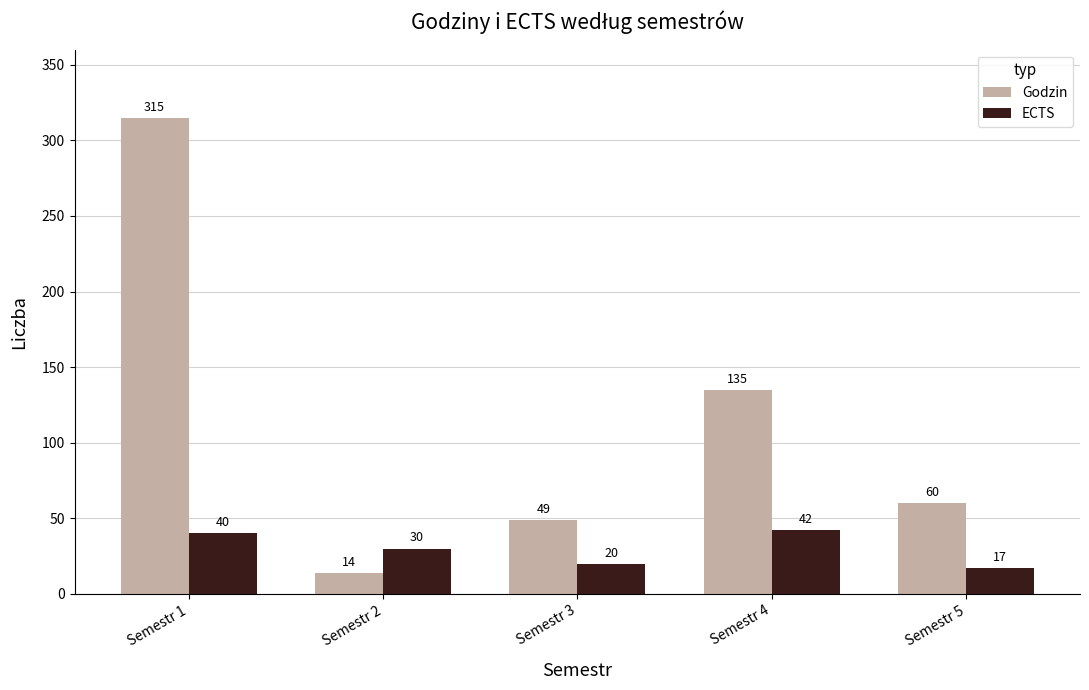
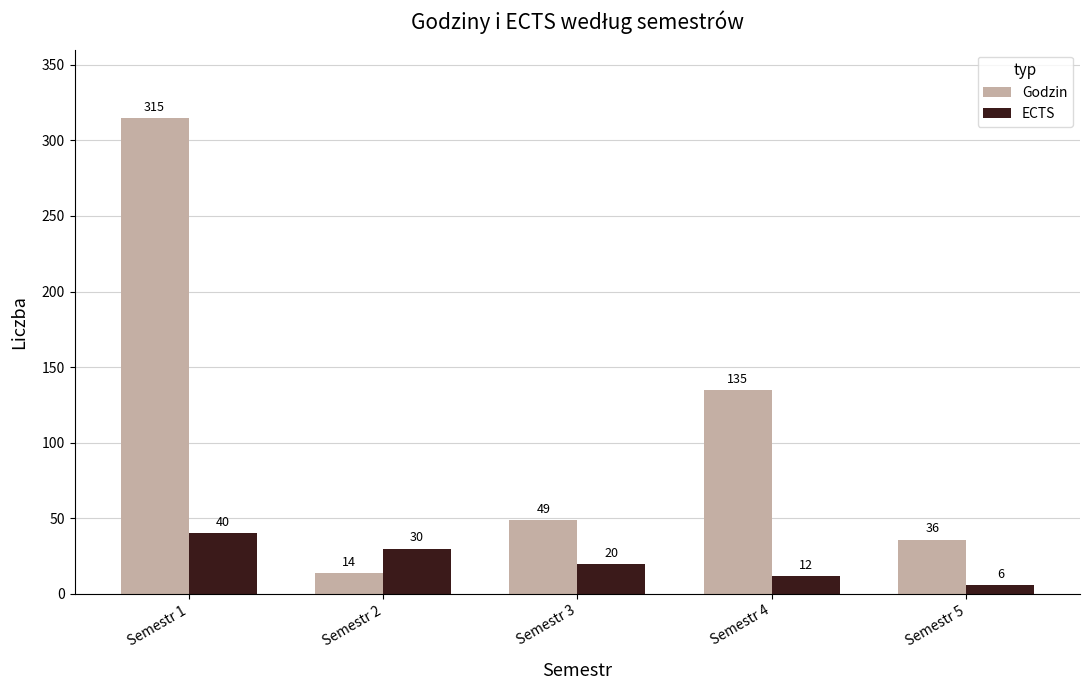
  {
    "Godzin": {
      "Semestr 1": 315,
      "Semestr 2": 14,
      "Semestr 3": 49,
      "Semestr 4": 135,
-     "Semestr 5": 60
+     "Semestr 5": 36
    },
    "ECTS": {
      "Semestr 1": 40,
      "Semestr 2": 30,
      "Semestr 3": 20,
-     "Semestr 4": 42,
-     "Semestr 5": 17
+     "Semestr 4": 12,
+     "Semestr 5": 6
    }
  }
